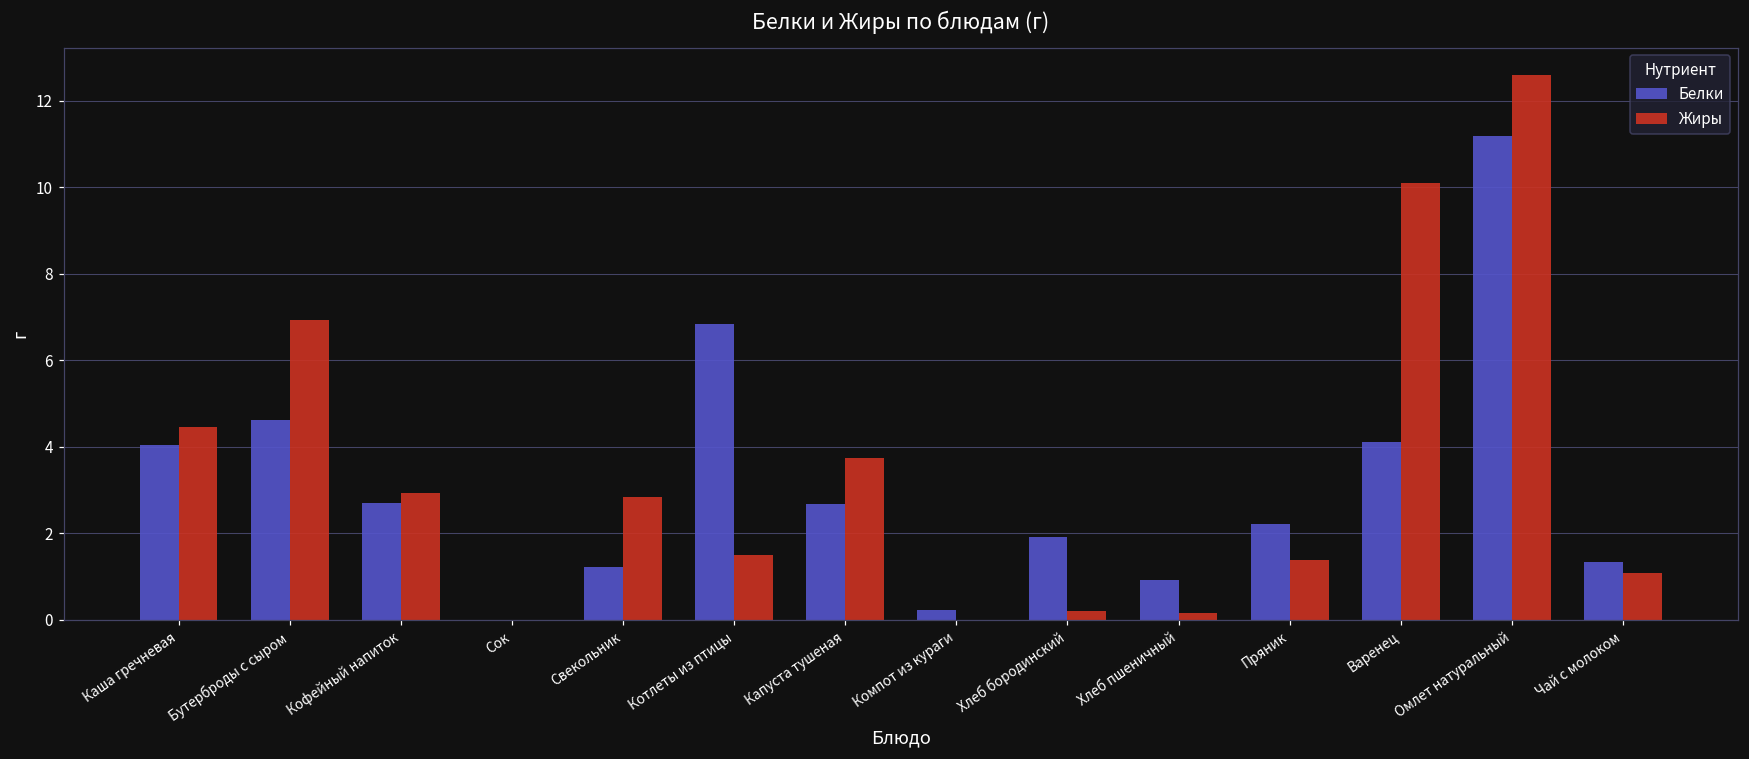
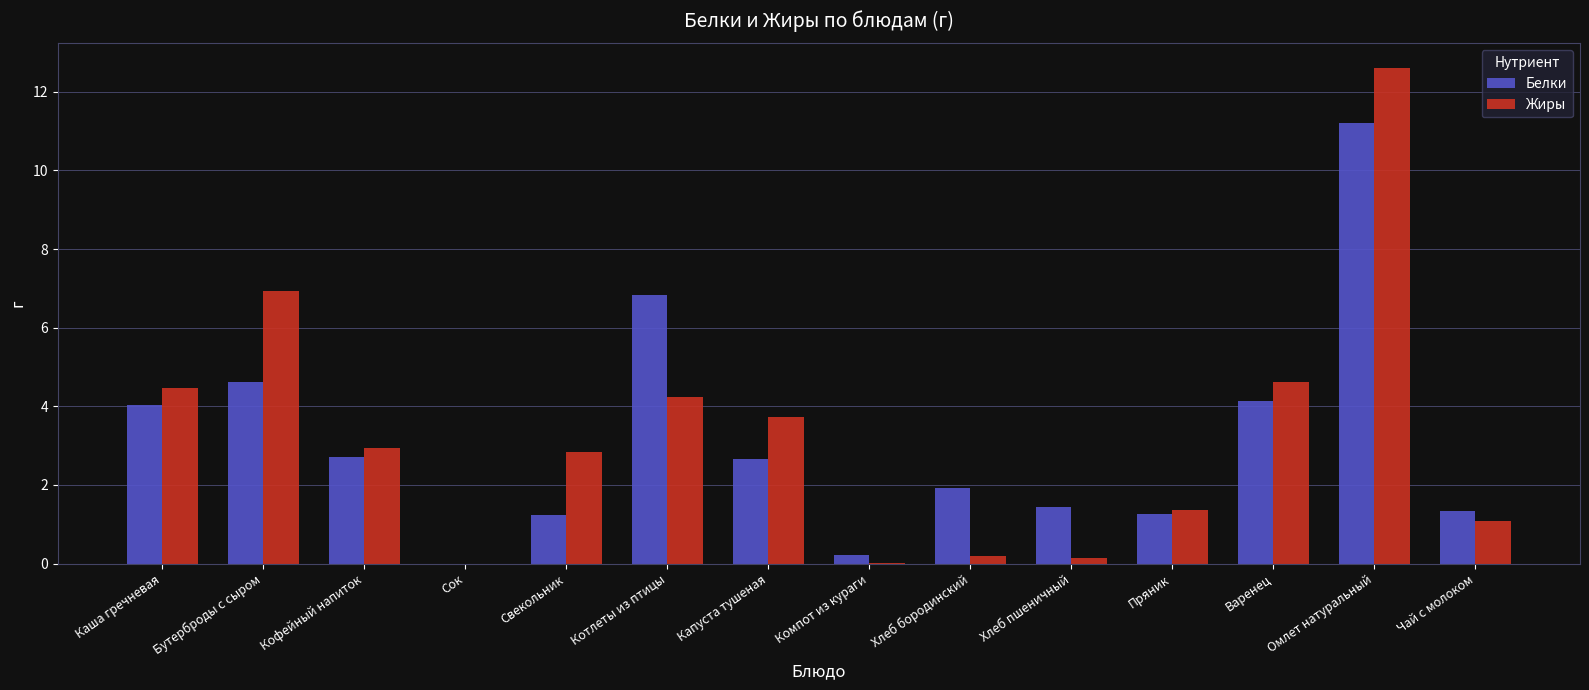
  {
    "Белки": {
      "Каша гречневая": 4.0,
      "Бутерброды с сыром": 4.6,
      "Кофейный напиток": 2.7,
      "Сок": 0.0,
      "Свекольник": 1.2,
      "Котлеты из птицы": 6.8,
      "Капуста тушеная": 2.7,
      "Компот из кураги": 0.2,
      "Хлеб бородинский": 1.9,
-     "Хлеб пшеничный": 0.9,
-     "Пряник": 2.2,
+     "Хлеб пшеничный": 1.4,
+     "Пряник": 1.3,
      "Варенец": 4.1,
      "Омлет натуральный": 11.2,
      "Чай с молоком": 1.3
    },
    "Жиры": {
      "Каша гречневая": 4.5,
      "Бутерброды с сыром": 6.9,
      "Кофейный напиток": 2.9,
      "Сок": 0.0,
      "Свекольник": 2.9,
-     "Котлеты из птицы": 1.5,
+     "Котлеты из птицы": 4.2,
      "Капуста тушеная": 3.7,
      "Хлеб бородинский": 0.2,
      "Хлеб пшеничный": 0.2,
      "Пряник": 1.4,
-     "Варенец": 10.1,
+     "Варенец": 4.6,
      "Омлет натуральный": 12.6,
      "Чай с молоком": 1.1
    }
  }
